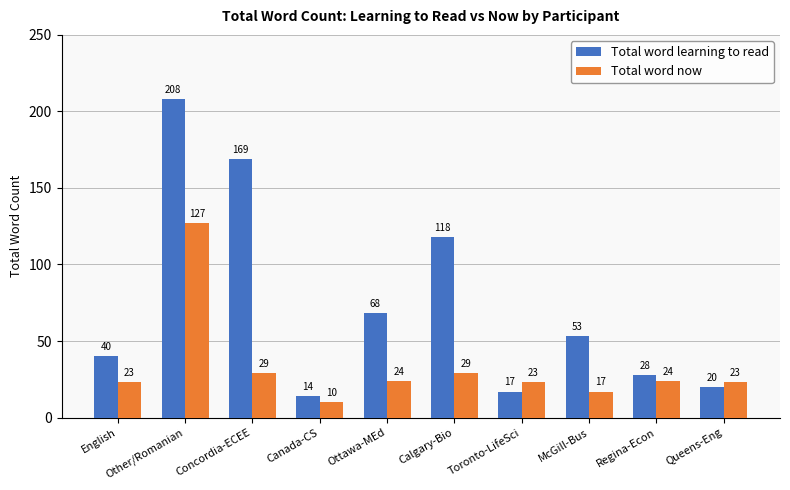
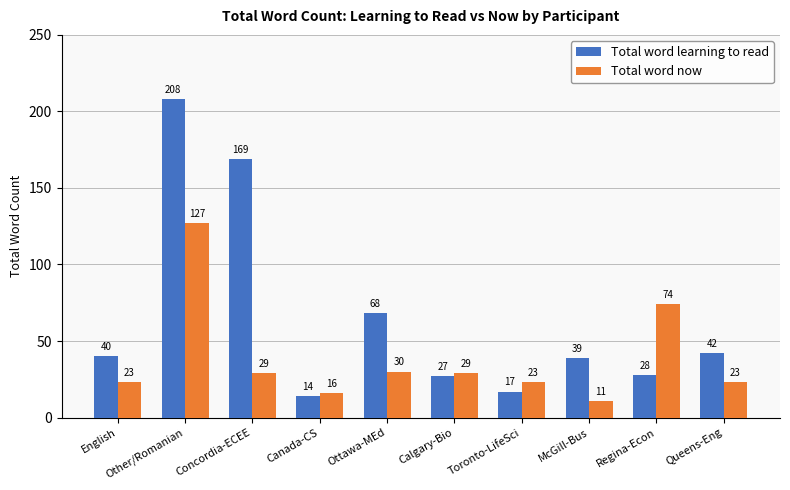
  {
    "Total word learning to read": {
      "English": 40,
      "Other/Romanian": 208,
      "Concordia-ECEE": 169,
      "Canada-CS": 14,
      "Ottawa-MEd": 68,
-     "Calgary-Bio": 118,
+     "Calgary-Bio": 27,
      "Toronto-LifeSci": 17,
-     "McGill-Bus": 53,
+     "McGill-Bus": 39,
      "Regina-Econ": 28,
-     "Queens-Eng": 20
+     "Queens-Eng": 42
    },
    "Total word now": {
      "English": 23,
      "Other/Romanian": 127,
      "Concordia-ECEE": 29,
-     "Canada-CS": 10,
-     "Ottawa-MEd": 24,
+     "Canada-CS": 16,
+     "Ottawa-MEd": 30,
      "Calgary-Bio": 29,
      "Toronto-LifeSci": 23,
-     "McGill-Bus": 17,
-     "Regina-Econ": 24,
+     "McGill-Bus": 11,
+     "Regina-Econ": 74,
      "Queens-Eng": 23
    }
  }
